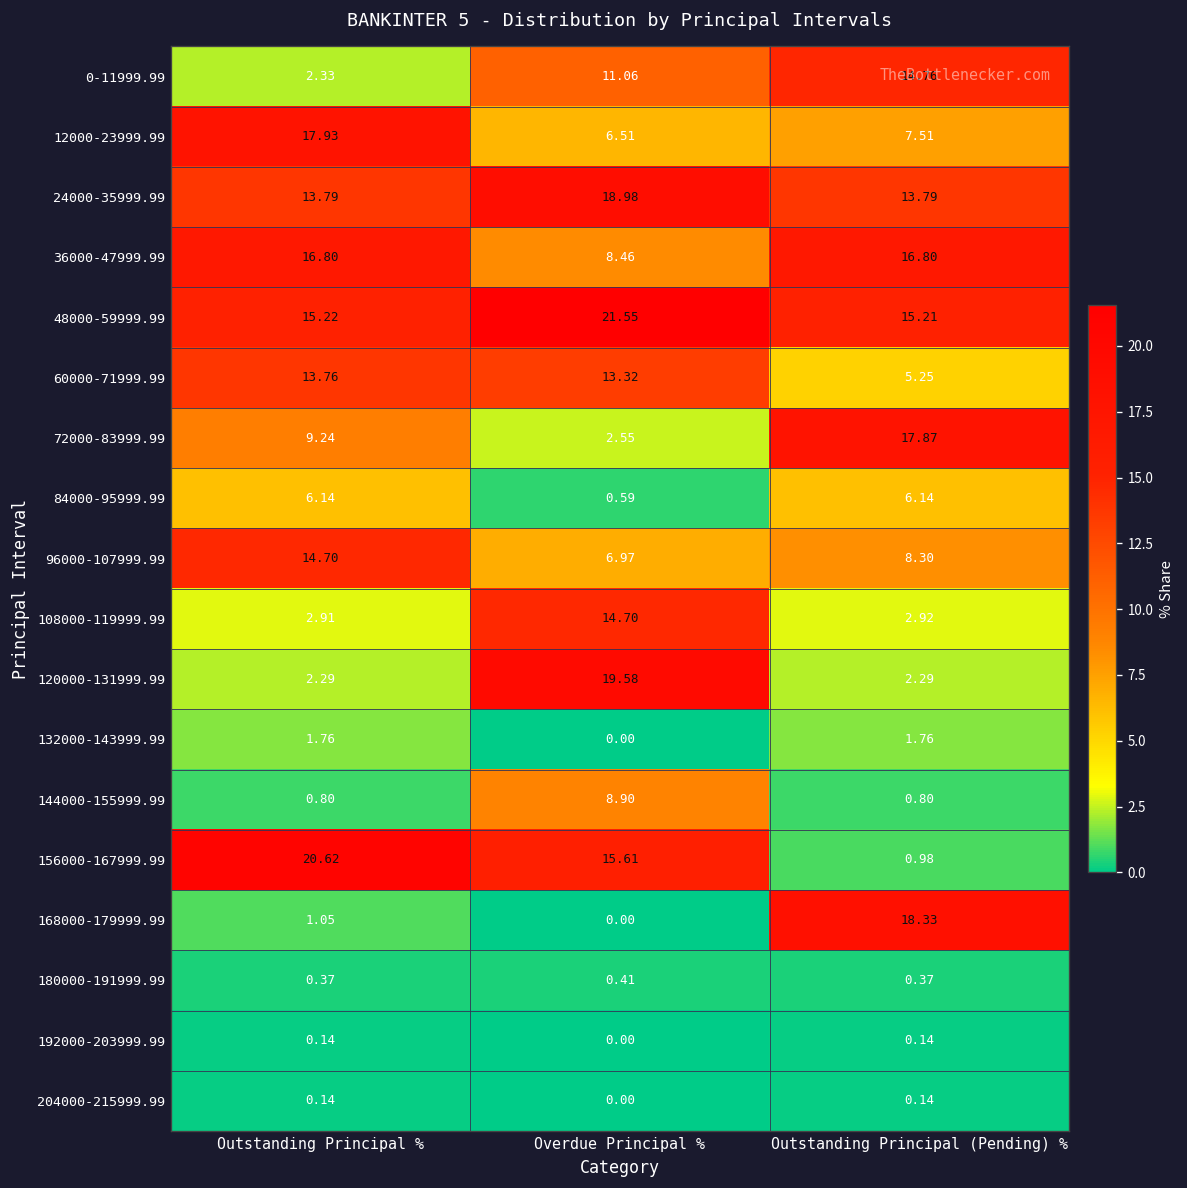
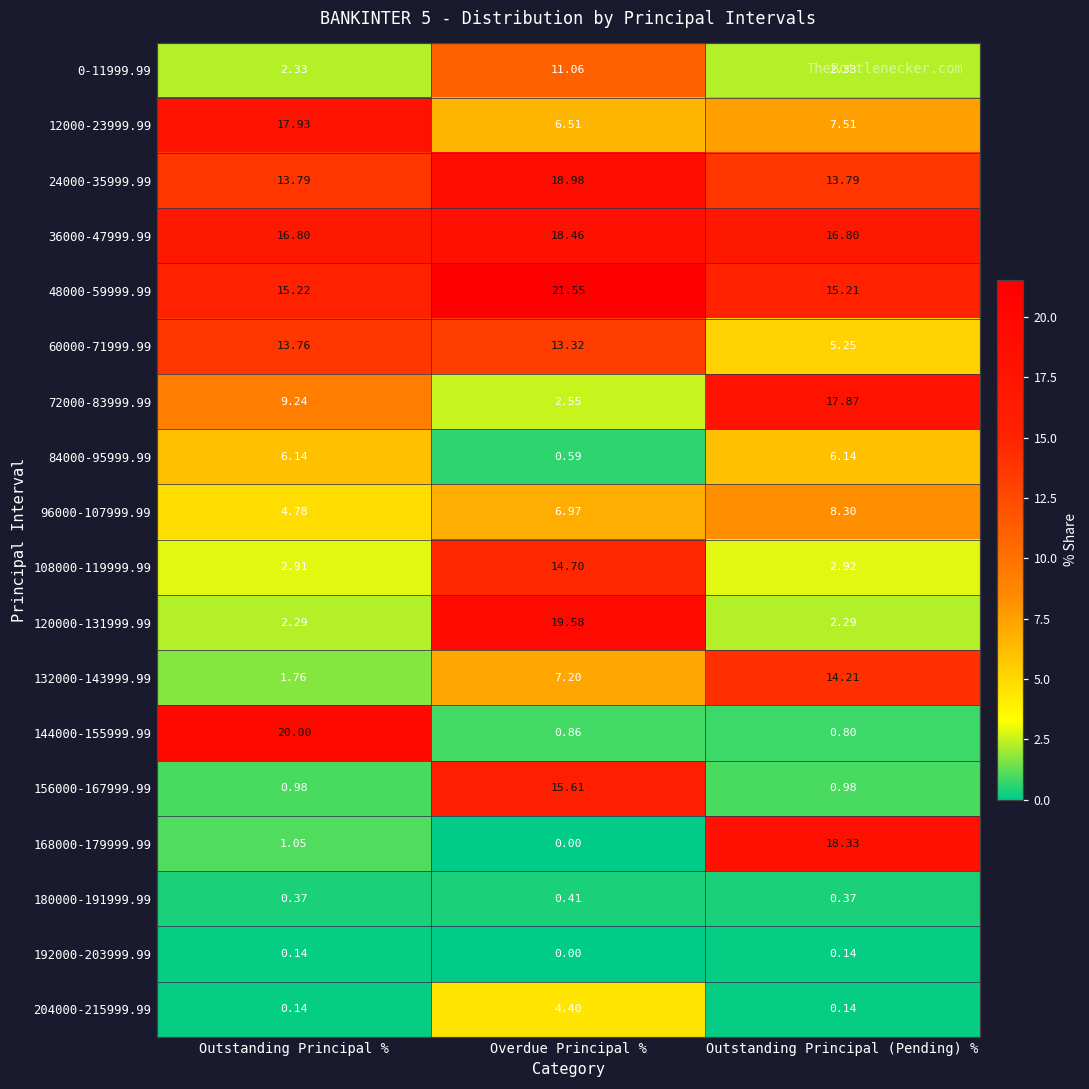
  {
    "0-11999.99": {
      "Outstanding Principal %": 2.33,
      "Overdue Principal %": 11.06,
-     "Outstanding Principal (Pending) %": 14.76
+     "Outstanding Principal (Pending) %": 2.33
    },
    "12000-23999.99": {
      "Outstanding Principal %": 17.93,
      "Overdue Principal %": 6.51,
      "Outstanding Principal (Pending) %": 7.51
    },
    "24000-35999.99": {
      "Outstanding Principal %": 13.79,
      "Overdue Principal %": 18.98,
      "Outstanding Principal (Pending) %": 13.79
    },
    "36000-47999.99": {
      "Outstanding Principal %": 16.80,
-     "Overdue Principal %": 8.46,
+     "Overdue Principal %": 18.46,
      "Outstanding Principal (Pending) %": 16.80
    },
    "48000-59999.99": {
      "Outstanding Principal %": 15.22,
      "Overdue Principal %": 21.55,
      "Outstanding Principal (Pending) %": 15.21
    },
    "60000-71999.99": {
      "Outstanding Principal %": 13.76,
      "Overdue Principal %": 13.32,
      "Outstanding Principal (Pending) %": 5.25
    },
    "72000-83999.99": {
      "Outstanding Principal %": 9.24,
      "Overdue Principal %": 2.55,
      "Outstanding Principal (Pending) %": 17.87
    },
    "84000-95999.99": {
      "Outstanding Principal %": 6.14,
      "Overdue Principal %": 0.59,
      "Outstanding Principal (Pending) %": 6.14
    },
    "96000-107999.99": {
-     "Outstanding Principal %": 14.70,
+     "Outstanding Principal %": 4.78,
      "Overdue Principal %": 6.97,
      "Outstanding Principal (Pending) %": 8.30
    },
    "108000-119999.99": {
      "Outstanding Principal %": 2.91,
      "Overdue Principal %": 14.70,
      "Outstanding Principal (Pending) %": 2.92
    },
    "120000-131999.99": {
      "Outstanding Principal %": 2.29,
      "Overdue Principal %": 19.58,
      "Outstanding Principal (Pending) %": 2.29
    },
    "132000-143999.99": {
      "Outstanding Principal %": 1.76,
-     "Overdue Principal %": 0.00,
-     "Outstanding Principal (Pending) %": 1.76
+     "Overdue Principal %": 7.20,
+     "Outstanding Principal (Pending) %": 14.21
    },
    "144000-155999.99": {
-     "Outstanding Principal %": 0.80,
-     "Overdue Principal %": 8.90,
+     "Outstanding Principal %": 20.00,
+     "Overdue Principal %": 0.86,
      "Outstanding Principal (Pending) %": 0.80
    },
    "156000-167999.99": {
-     "Outstanding Principal %": 20.62,
+     "Outstanding Principal %": 0.98,
      "Overdue Principal %": 15.61,
      "Outstanding Principal (Pending) %": 0.98
    },
    "168000-179999.99": {
      "Outstanding Principal %": 1.05,
      "Overdue Principal %": 0.00,
      "Outstanding Principal (Pending) %": 18.33
    },
    "180000-191999.99": {
      "Outstanding Principal %": 0.37,
      "Overdue Principal %": 0.41,
      "Outstanding Principal (Pending) %": 0.37
    },
    "192000-203999.99": {
      "Outstanding Principal %": 0.14,
      "Overdue Principal %": 0.00,
      "Outstanding Principal (Pending) %": 0.14
    },
    "204000-215999.99": {
      "Outstanding Principal %": 0.14,
-     "Overdue Principal %": 0.00,
+     "Overdue Principal %": 4.40,
      "Outstanding Principal (Pending) %": 0.14
    }
  }
